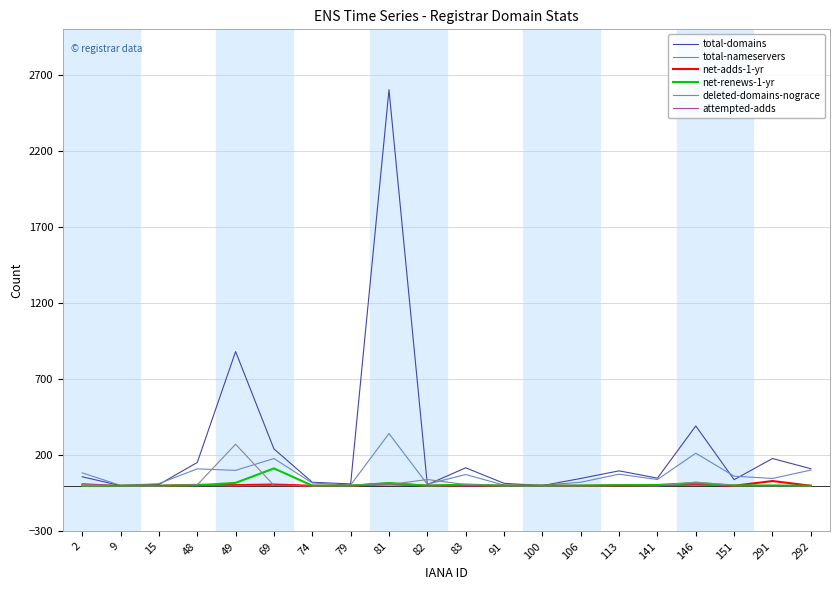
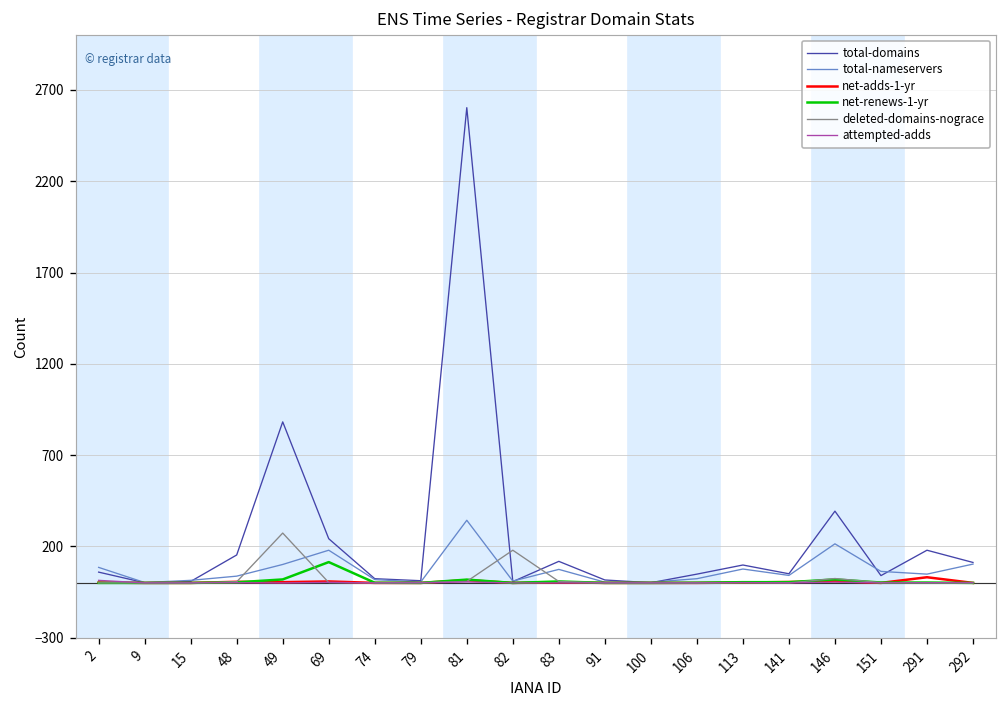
  {
    "total-domains": {
      "2": 60,
      "48": 150,
      "49": 880,
      "69": 240,
      "81": 2600,
      "83": 120,
      "106": 50,
      "113": 100,
      "146": 390,
      "151": 40,
      "291": 180
    },
    "total-nameservers": {
      "2": 90,
-     "48": 110,
+     "48": 40,
      "49": 100,
      "69": 180,
      "81": 340,
      "83": 70,
      "106": 20,
      "113": 80,
      "146": 210,
      "151": 60,
      "291": 50
    },
    "net-adds-1-yr": {
      "291": 30
    },
    "net-renews-1-yr": {
      "69": 110
    },
    "deleted-domains-nograce": {
      "49": 270,
-     "82": 40
+     "82": 180
    }
  }
